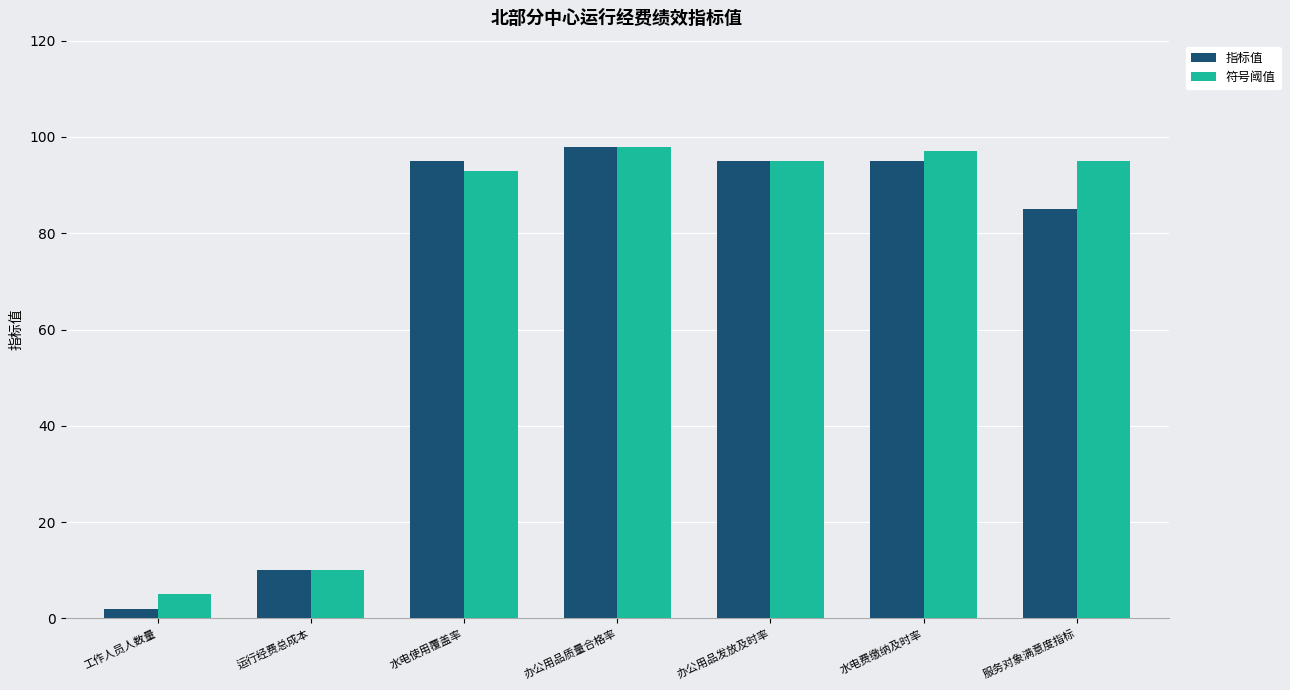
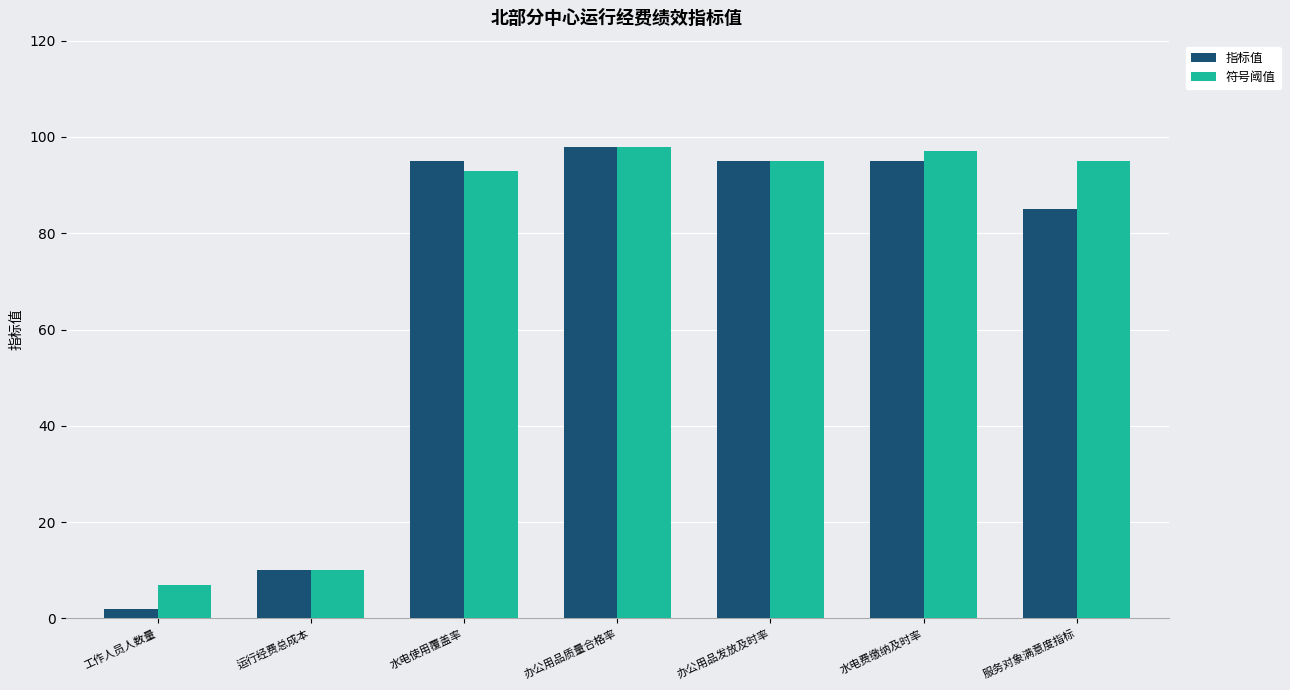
  {
    "指标值": {
      "工作人员人数量": 2,
      "运行经费总成本": 10,
      "水电使用覆盖率": 95,
      "办公用品质量合格率": 98,
      "办公用品发放及时率": 95,
      "水电费缴纳及时率": 95,
      "服务对象满意度指标": 85
    },
    "符号阈值": {
-     "工作人员人数量": 5,
+     "工作人员人数量": 7,
      "运行经费总成本": 10,
      "水电使用覆盖率": 93,
      "办公用品质量合格率": 98,
      "办公用品发放及时率": 95,
      "水电费缴纳及时率": 97,
      "服务对象满意度指标": 95
    }
  }
